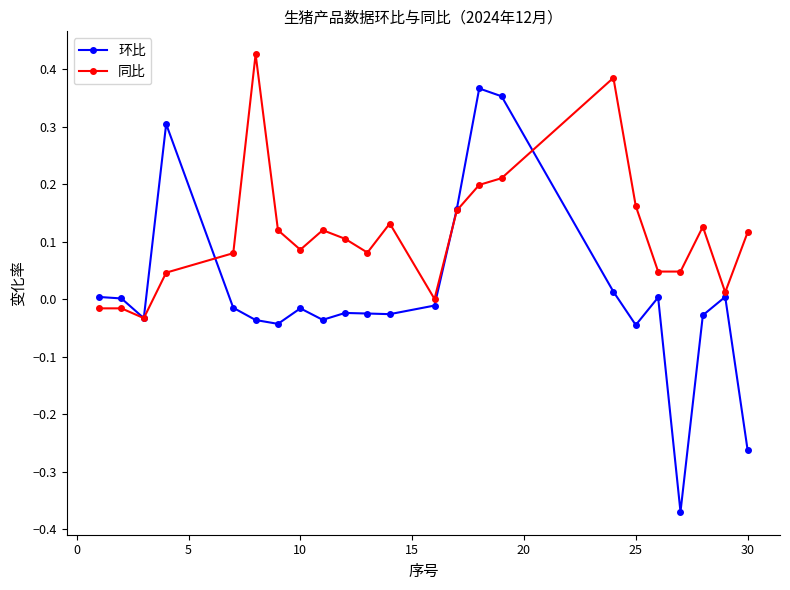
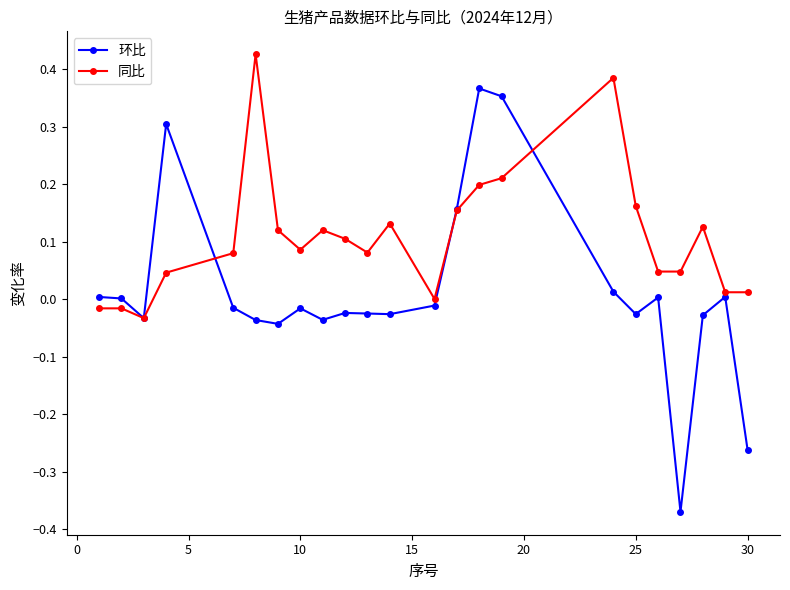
  {
    "环比": {
      "10": -0.02,
-     "25": -0.05,
+     "25": -0.03,
      "30": -0.26
    },
    "同比": {
      "10": 0.09,
      "25": 0.16,
-     "30": 0.12
+     "30": 0.01
    }
  }
